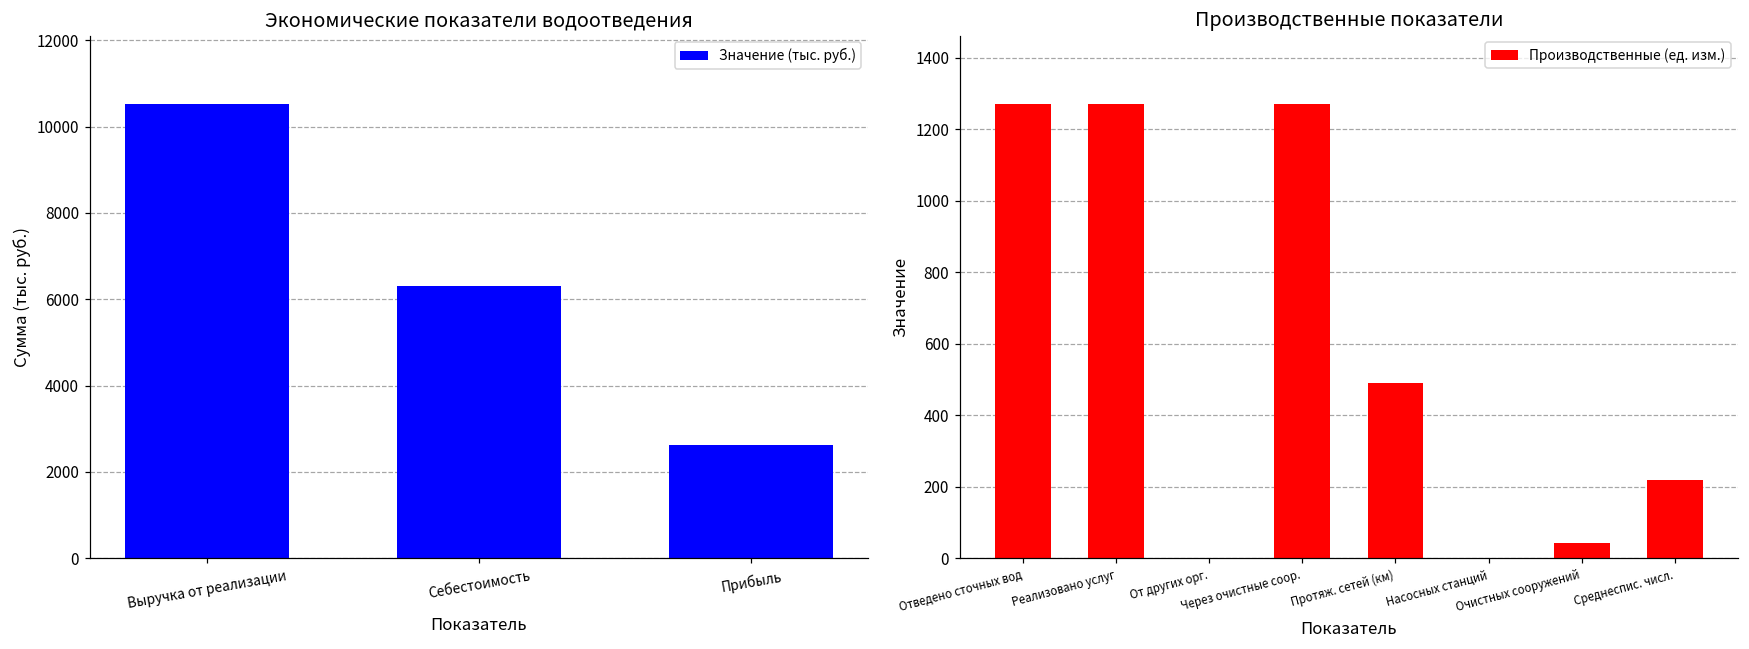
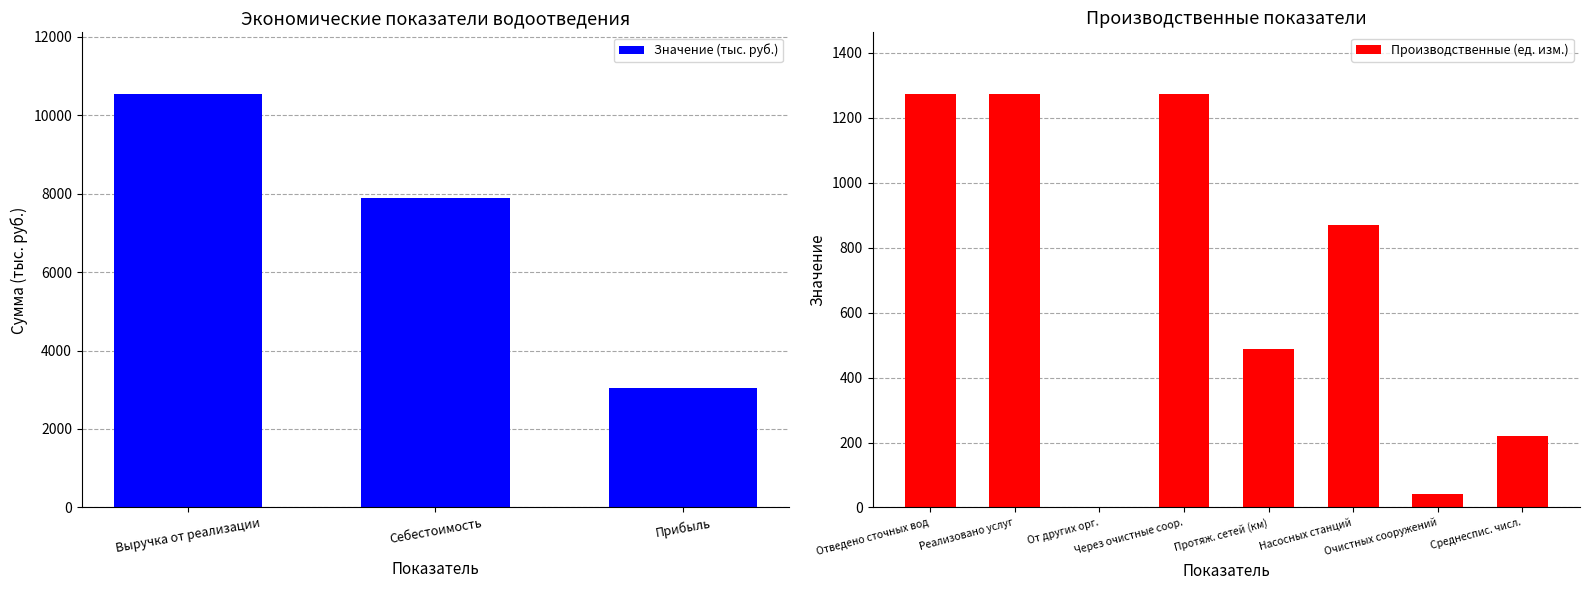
  {
    "Экономические показатели водоотведения": {
      "Выручка от реализации": 10500,
-     "Себестоимость": 6300,
-     "Прибыль": 2600
+     "Себестоимость": 7900,
+     "Прибыль": 3000
    },
    "Производственные показатели": {
      "Отведено сточных вод": 1270,
      "Реализовано услуг": 1270,
      "От других орг.": 0,
      "Через очистные соор.": 1270,
      "Протяж. сетей (км)": 490,
-     "Насосных станций": 0,
+     "Насосных станций": 870,
      "Очистных сооружений": 40,
      "Среднеспис. числ.": 220
    }
  }
